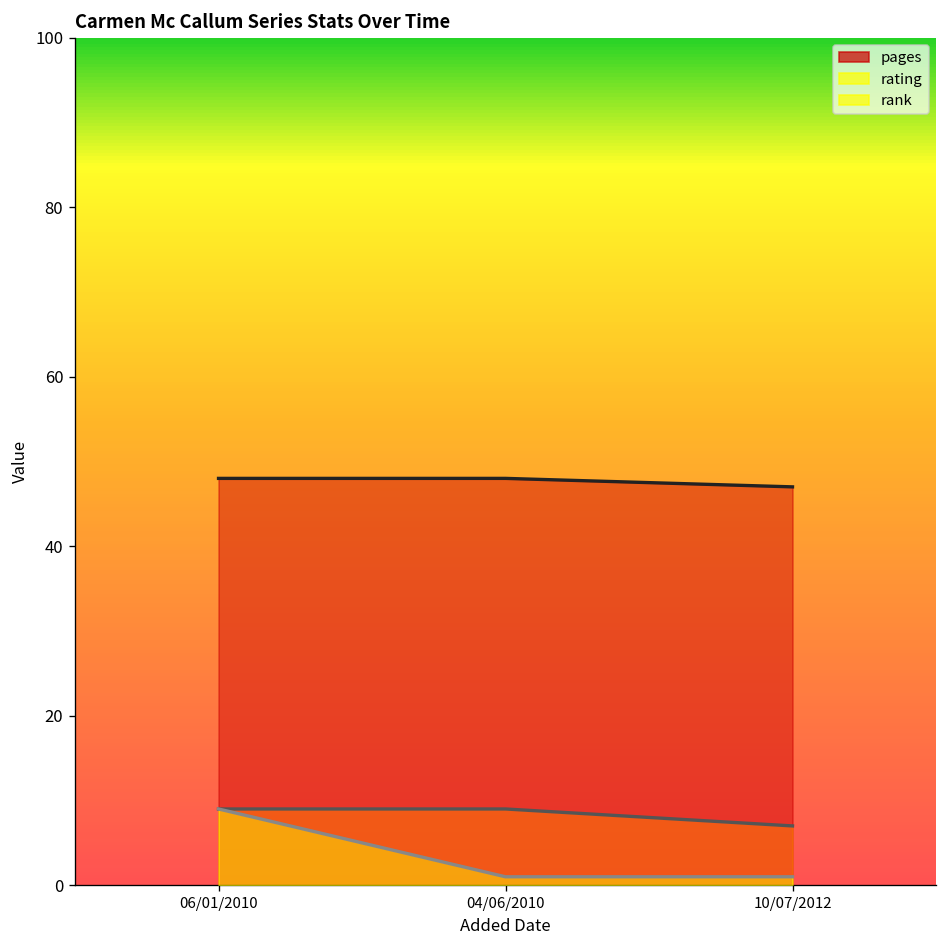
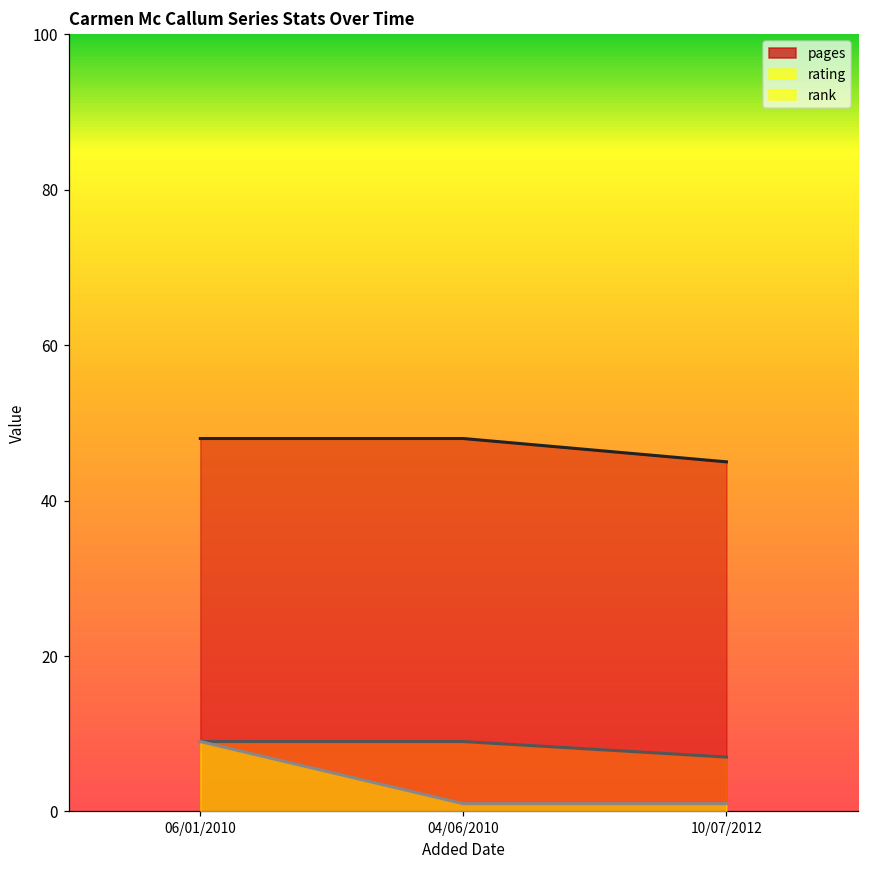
  {
    "pages": {
      "06/01/2010": 48,
      "04/06/2010": 48,
-     "10/07/2012": 47
+     "10/07/2012": 45
    },
    "rank": {
      "04/06/2010": 1,
      "10/07/2012": 1
    }
  }
